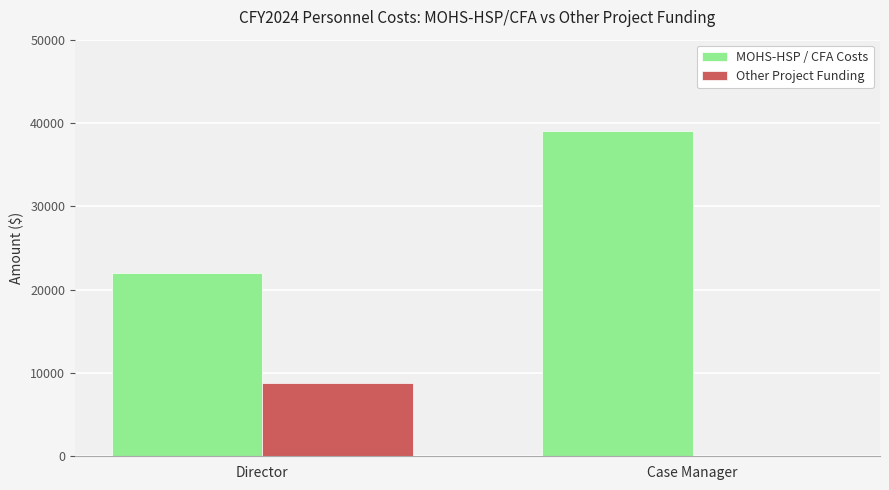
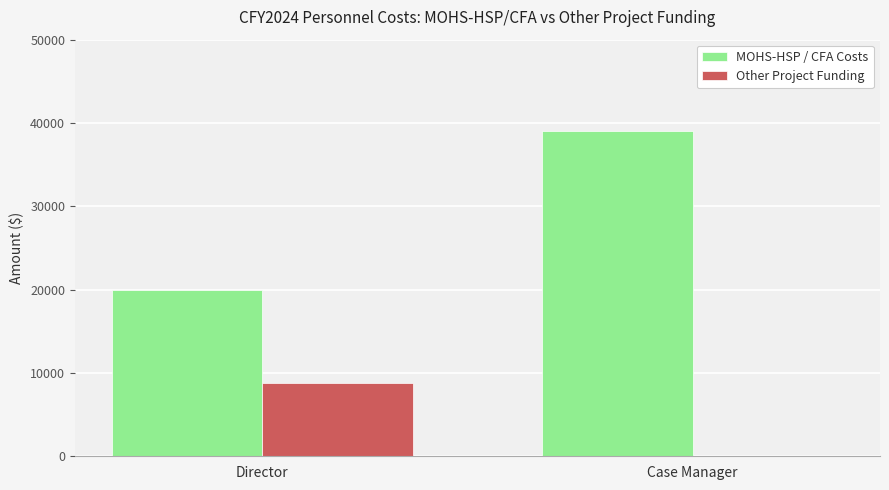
  {
    "MOHS-HSP / CFA Costs": {
-     "Director": 22000,
+     "Director": 20000,
      "Case Manager": 39000
    },
    "Other Project Funding": {
      "Director": 9000,
      "Case Manager": 0
    }
  }
